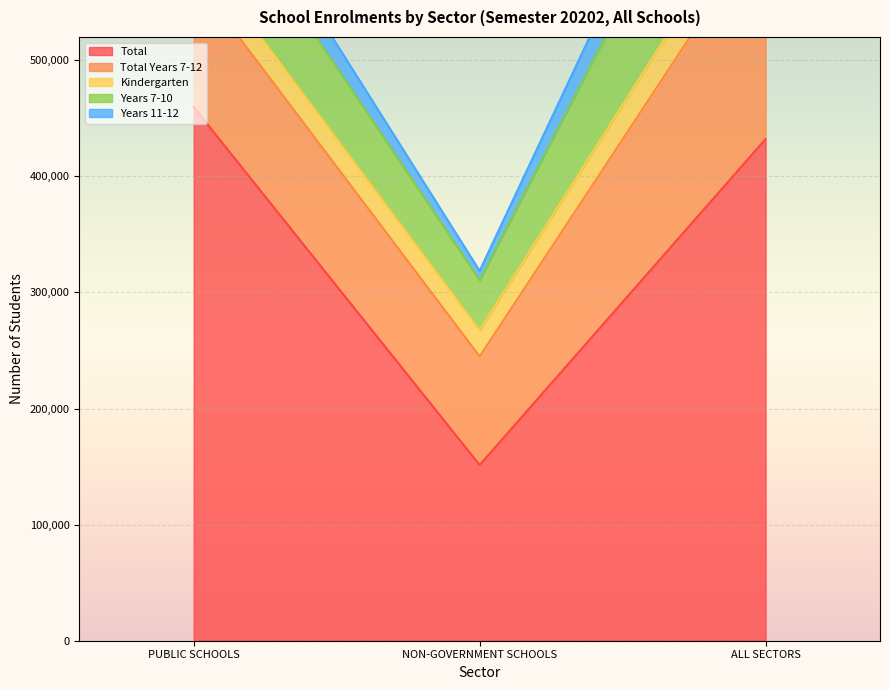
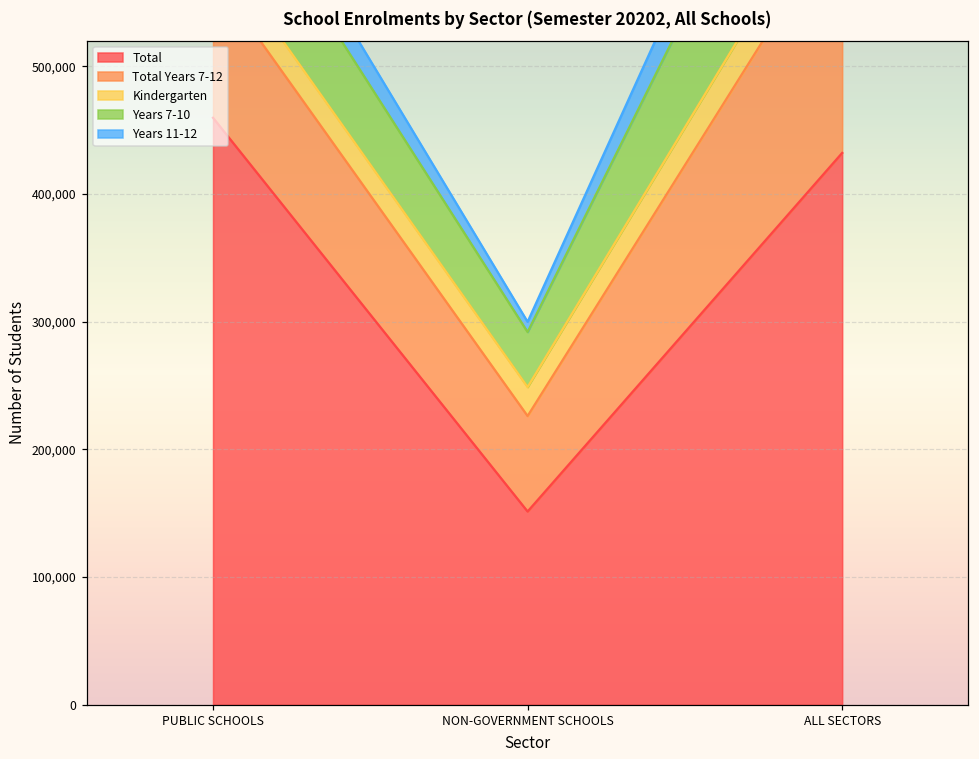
  {
    "Total": {
      "NON-GOVERNMENT SCHOOLS": "151,000",
      "ALL SECTORS": "432,000"
    },
    "Total Years 7-12": {
-     "NON-GOVERNMENT SCHOOLS": "93,000"
+     "NON-GOVERNMENT SCHOOLS": "75,000"
    },
    "Kindergarten": {
      "NON-GOVERNMENT SCHOOLS": "23,000"
    },
    "Years 7-10": {
      "NON-GOVERNMENT SCHOOLS": "43,000"
    },
    "Years 11-12": {
      "NON-GOVERNMENT SCHOOLS": "8,000"
    }
  }
